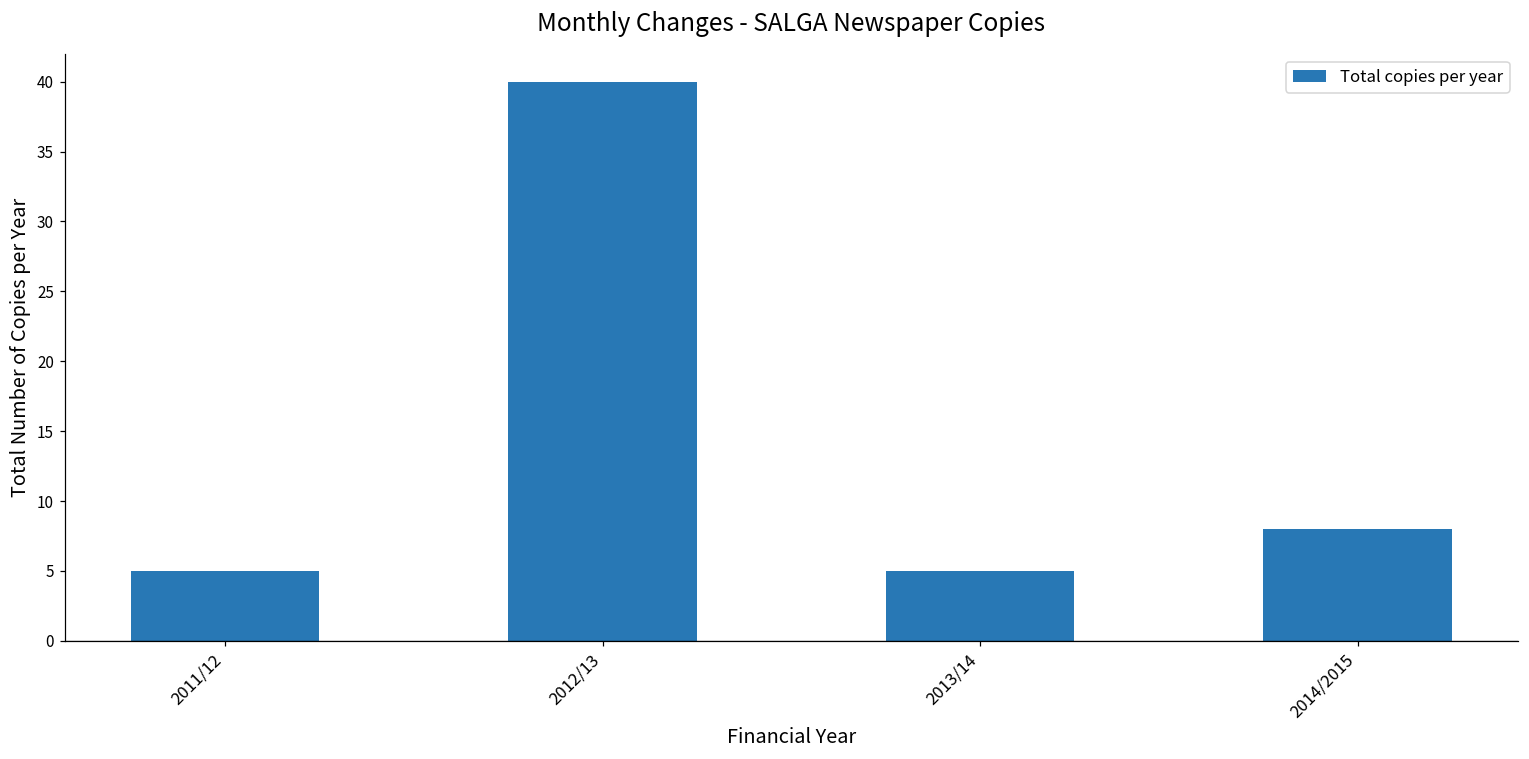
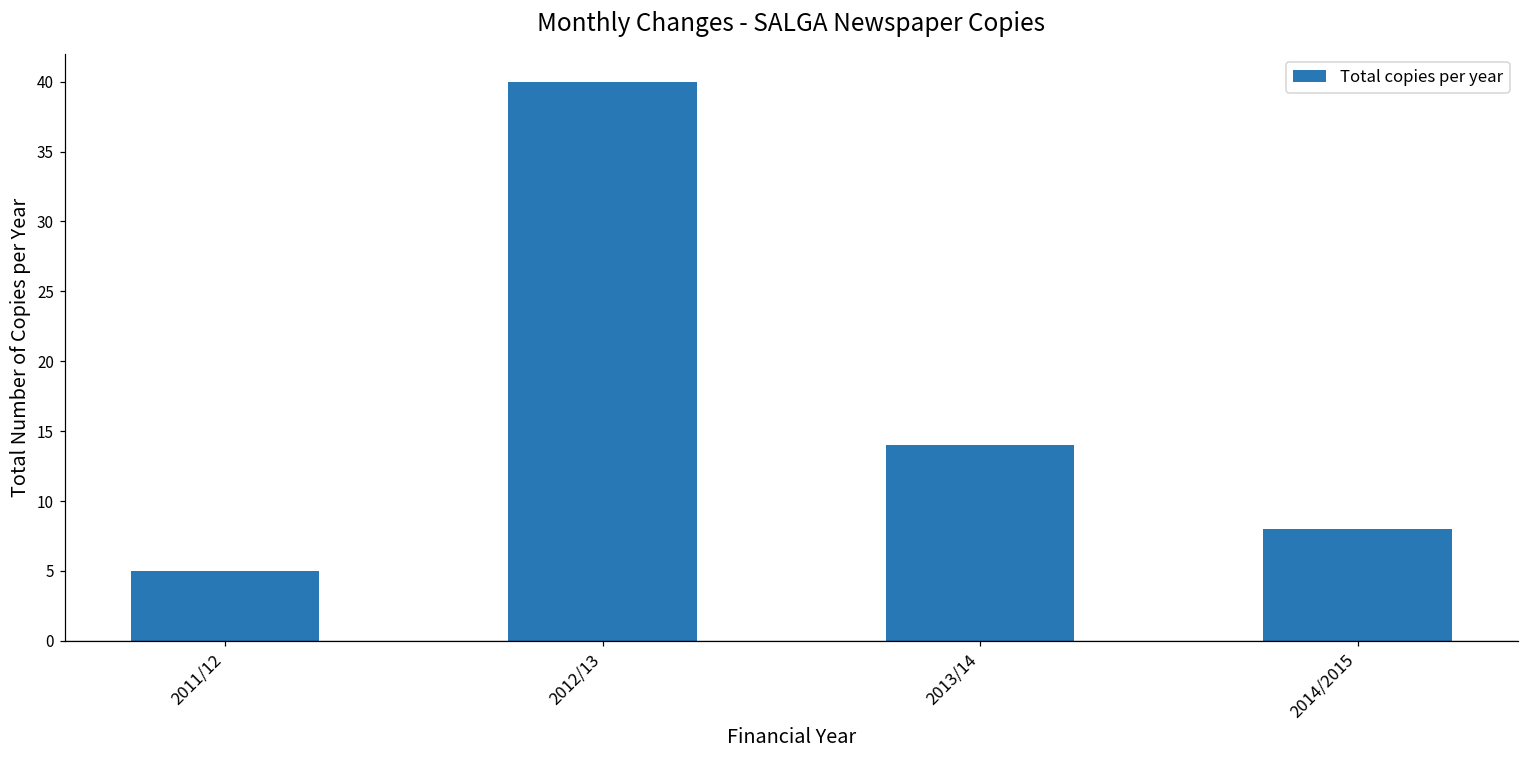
  {
    "2011/12": 5,
    "2012/13": 40,
-   "2013/14": 5,
+   "2013/14": 14,
    "2014/2015": 8
  }
